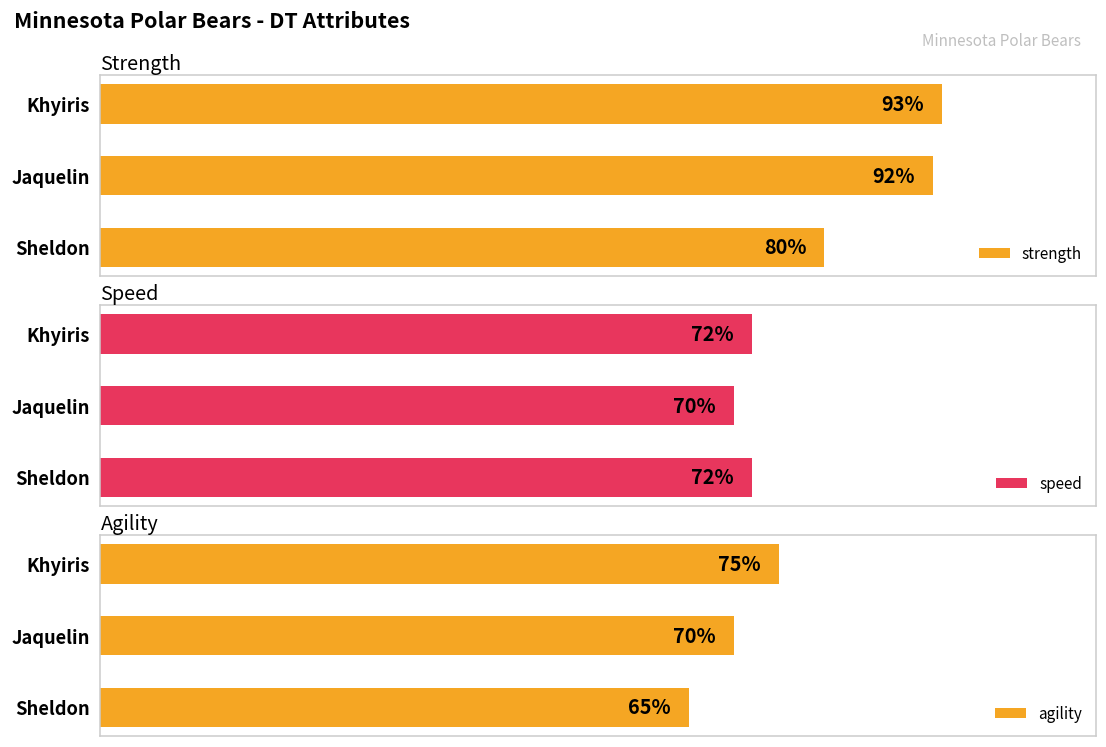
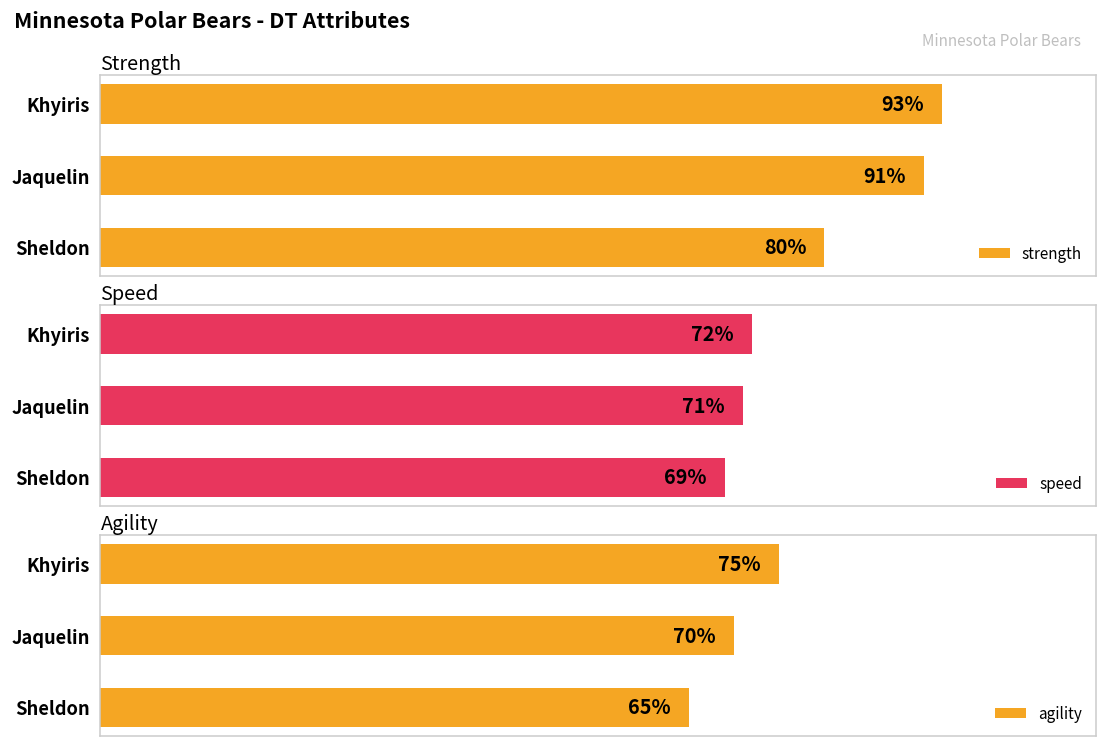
  {
    "Strength": {
      "Khyiris": "93%",
-     "Jaquelin": "92%",
+     "Jaquelin": "91%",
      "Sheldon": "80%"
    },
    "Speed": {
      "Khyiris": "72%",
-     "Jaquelin": "70%",
-     "Sheldon": "72%"
+     "Jaquelin": "71%",
+     "Sheldon": "69%"
    },
    "Agility": {
      "Khyiris": "75%",
      "Jaquelin": "70%",
      "Sheldon": "65%"
    }
  }
